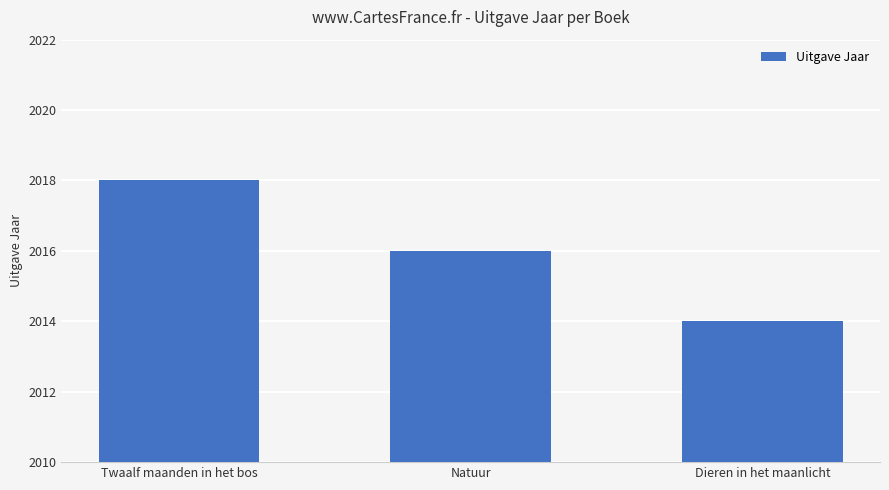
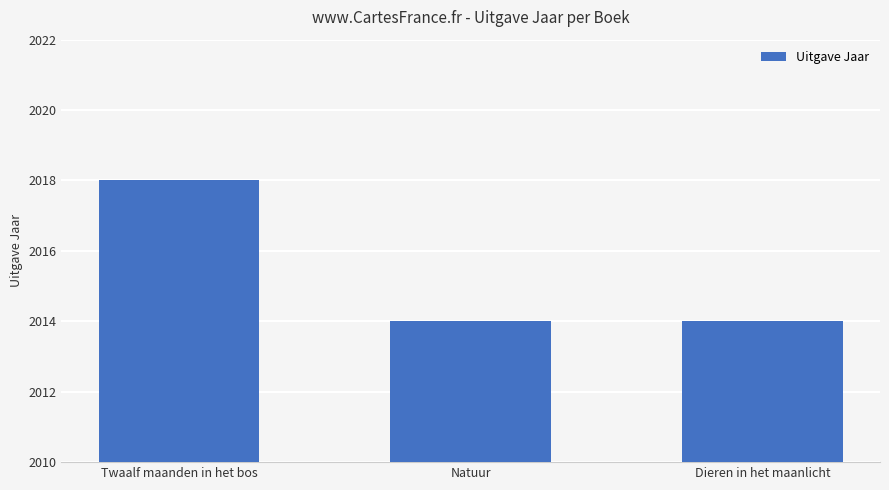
  {
    "Twaalf maanden in het bos": 2018,
-   "Natuur": 2016,
+   "Natuur": 2014,
    "Dieren in het maanlicht": 2014
  }
